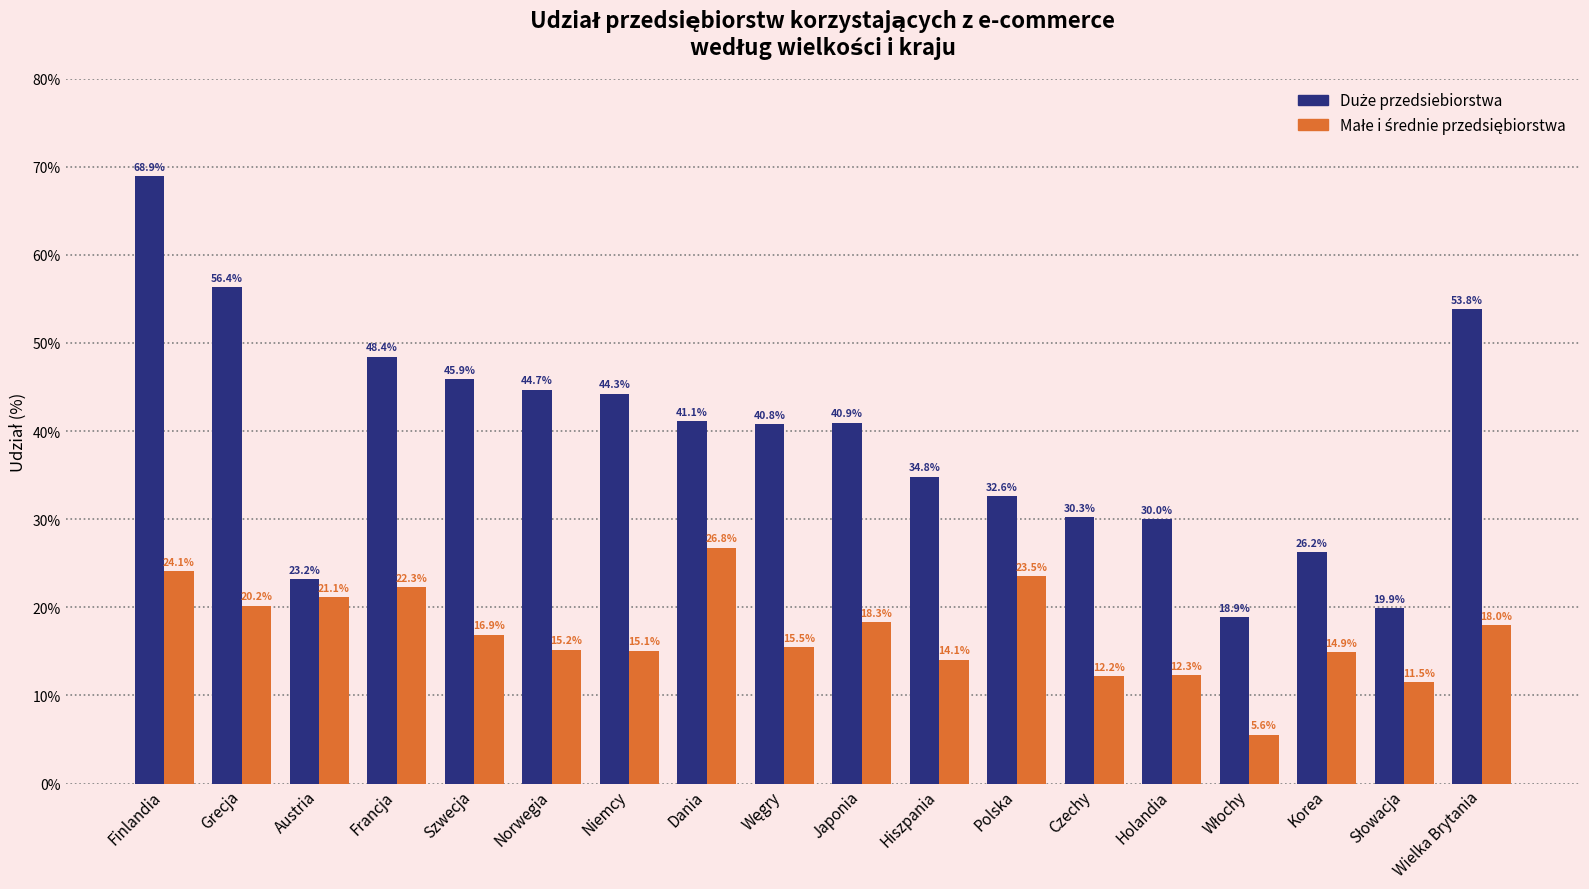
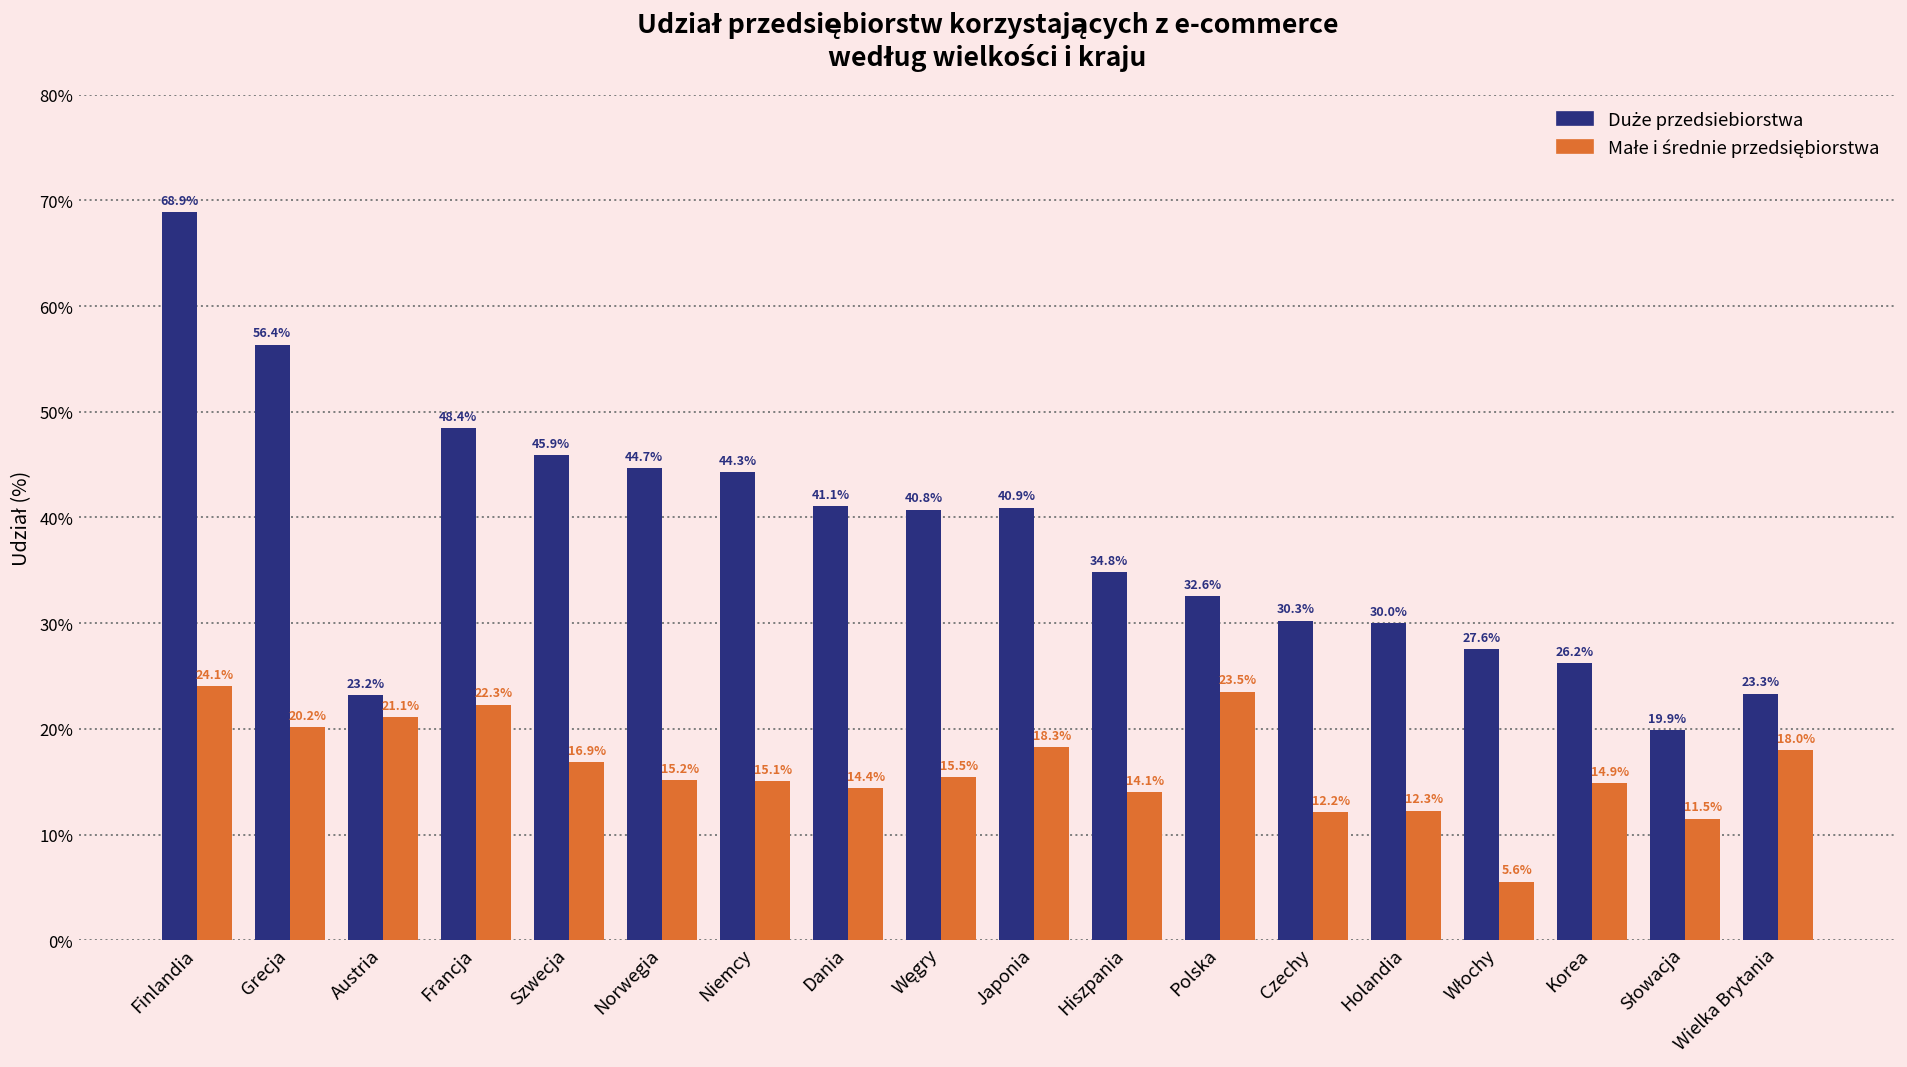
  {
    "Duże przedsiebiorstwa": {
      "Finlandia": "68.9%",
      "Grecja": "56.4%",
      "Austria": "23.2%",
      "Francja": "48.4%",
      "Szwecja": "45.9%",
      "Norwegia": "44.7%",
      "Niemcy": "44.3%",
      "Dania": "41.1%",
      "Węgry": "40.8%",
      "Japonia": "40.9%",
      "Hiszpania": "34.8%",
      "Polska": "32.6%",
      "Czechy": "30.3%",
      "Holandia": "30.0%",
-     "Włochy": "18.9%",
+     "Włochy": "27.6%",
      "Korea": "26.2%",
      "Słowacja": "19.9%",
-     "Wielka Brytania": "53.8%"
+     "Wielka Brytania": "23.3%"
    },
    "Małe i średnie przedsiębiorstwa": {
      "Finlandia": "24.1%",
      "Grecja": "20.2%",
      "Austria": "21.1%",
      "Francja": "22.3%",
      "Szwecja": "16.9%",
      "Norwegia": "15.2%",
      "Niemcy": "15.1%",
-     "Dania": "26.8%",
+     "Dania": "14.4%",
      "Węgry": "15.5%",
      "Japonia": "18.3%",
      "Hiszpania": "14.1%",
      "Polska": "23.5%",
      "Czechy": "12.2%",
      "Holandia": "12.3%",
      "Włochy": "5.6%",
      "Korea": "14.9%",
      "Słowacja": "11.5%",
      "Wielka Brytania": "18.0%"
    }
  }
